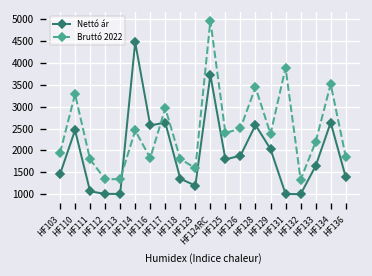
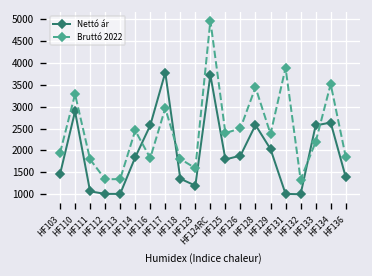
  {
    "Nettó ár": {
      "HF103": 1500,
-     "HF110": 2500,
+     "HF110": 2900,
      "HF111": 1100,
      "HF112": 1000,
      "HF113": 1000,
-     "HF114": 4500,
+     "HF114": 1800,
      "HF116": 2600,
-     "HF117": 2600,
+     "HF117": 3800,
      "HF118": 1400,
      "HF123": 1200,
      "HF124RC": 3700,
      "HF125": 1800,
      "HF126": 1900,
      "HF128": 2600,
      "HF129": 2000,
      "HF131": 1000,
      "HF132": 1000,
-     "HF133": 1600,
+     "HF133": 2600,
      "HF134": 2600,
      "HF136": 1400
    },
    "Bruttó 2022": {
      "HF103": 1900,
      "HF110": 3300,
      "HF111": 1800,
      "HF112": 1300,
      "HF113": 1300,
      "HF114": 2500,
      "HF116": 1800,
      "HF117": 3000,
      "HF118": 1800,
      "HF123": 1600,
      "HF124RC": 5000,
      "HF125": 2400,
      "HF126": 2500,
      "HF128": 3400,
      "HF129": 2400,
      "HF131": 3900,
      "HF132": 1300,
      "HF133": 2200,
      "HF134": 3500,
      "HF136": 1900
    }
  }
